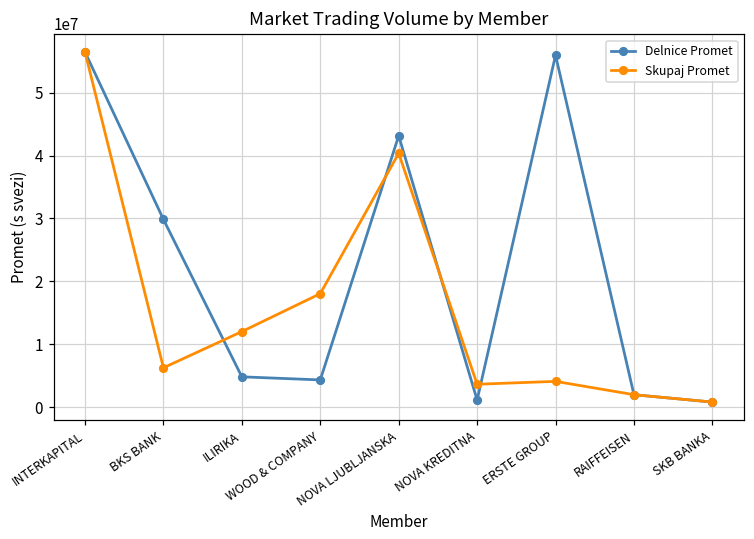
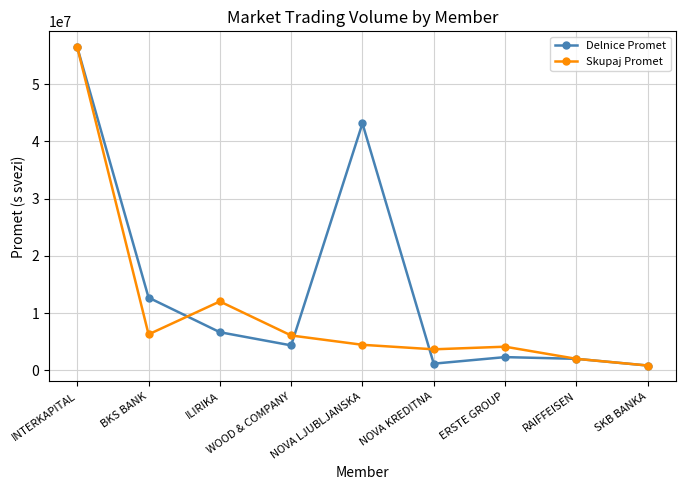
  {
    "Delnice Promet": {
-     "BKS BANK": 30000000,
-     "ILIRIKA": 5000000,
+     "BKS BANK": 13000000,
+     "ILIRIKA": 7000000,
      "WOOD & COMPANY": 4000000,
      "NOVA LJUBLJANSKA": 43000000,
      "NOVA KREDITNA": 1000000,
-     "ERSTE GROUP": 56000000
+     "ERSTE GROUP": 2000000
    },
    "Skupaj Promet": {
      "BKS BANK": 6000000,
      "ILIRIKA": 12000000,
-     "WOOD & COMPANY": 18000000,
-     "NOVA LJUBLJANSKA": 40000000,
+     "WOOD & COMPANY": 6000000,
+     "NOVA LJUBLJANSKA": 4000000,
      "NOVA KREDITNA": 4000000,
      "ERSTE GROUP": 4000000
    }
  }
